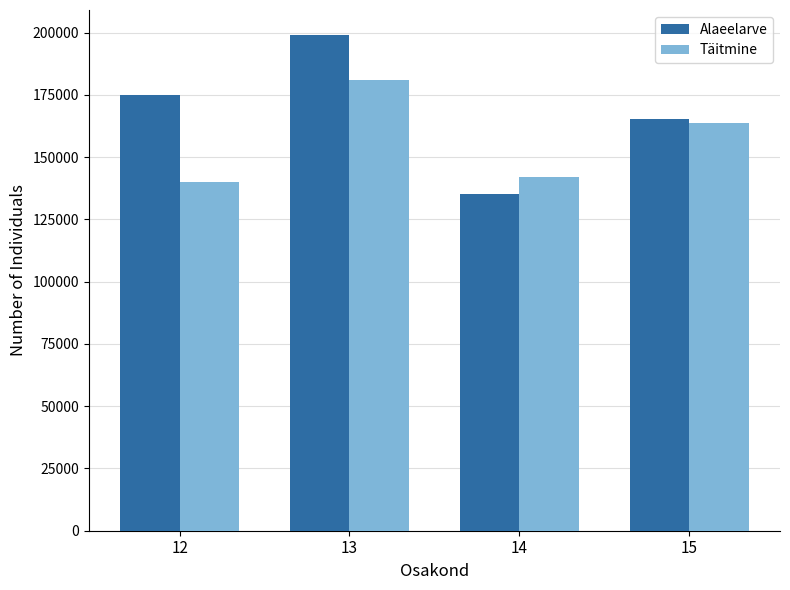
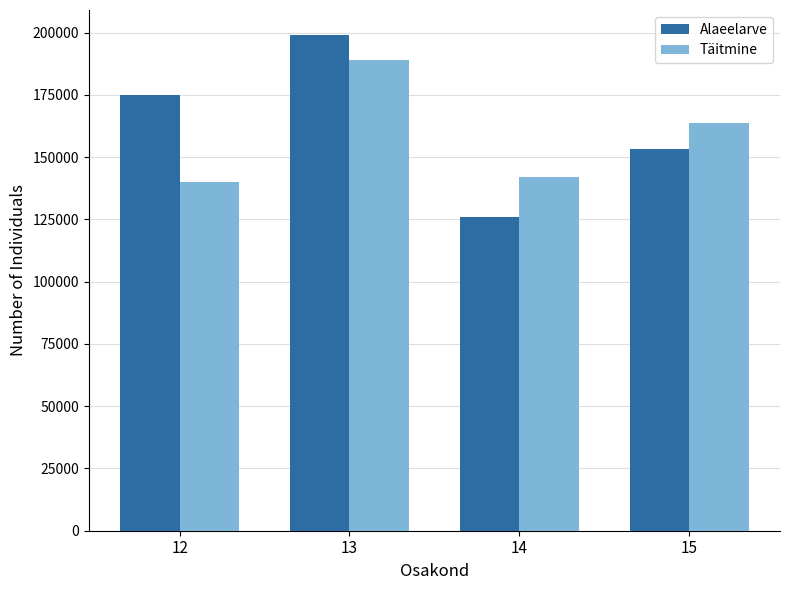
  {
    "Alaeelarve": {
      "12": 175000,
      "13": 199000,
-     "14": 135000,
-     "15": 165000
+     "14": 126000,
+     "15": 153000
    },
    "Täitmine": {
      "12": 140000,
-     "13": 181000,
+     "13": 189000,
      "14": 142000,
      "15": 164000
    }
  }
